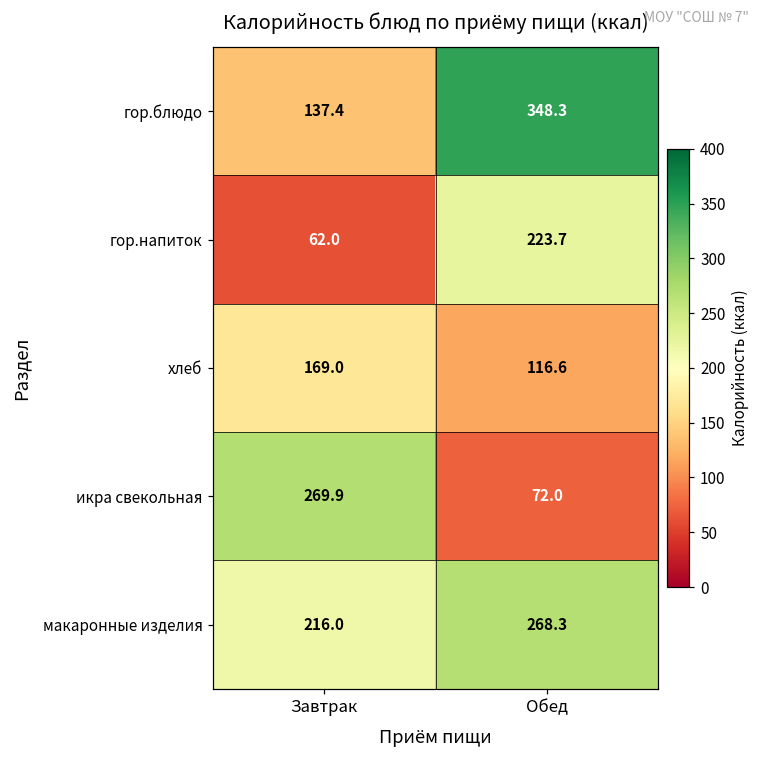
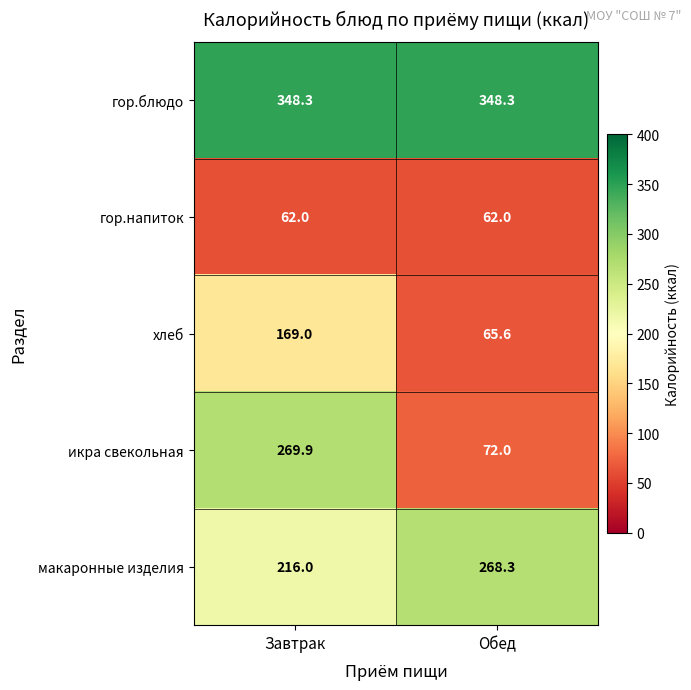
  {
    "гор.блюдо": {
-     "Завтрак": 137.4,
+     "Завтрак": 348.3,
      "Обед": 348.3
    },
    "гор.напиток": {
      "Завтрак": 62.0,
-     "Обед": 223.7
+     "Обед": 62.0
    },
    "хлеб": {
      "Завтрак": 169.0,
-     "Обед": 116.6
+     "Обед": 65.6
    },
    "икра свекольная": {
      "Завтрак": 269.9,
      "Обед": 72.0
    },
    "макаронные изделия": {
      "Завтрак": 216.0,
      "Обед": 268.3
    }
  }
